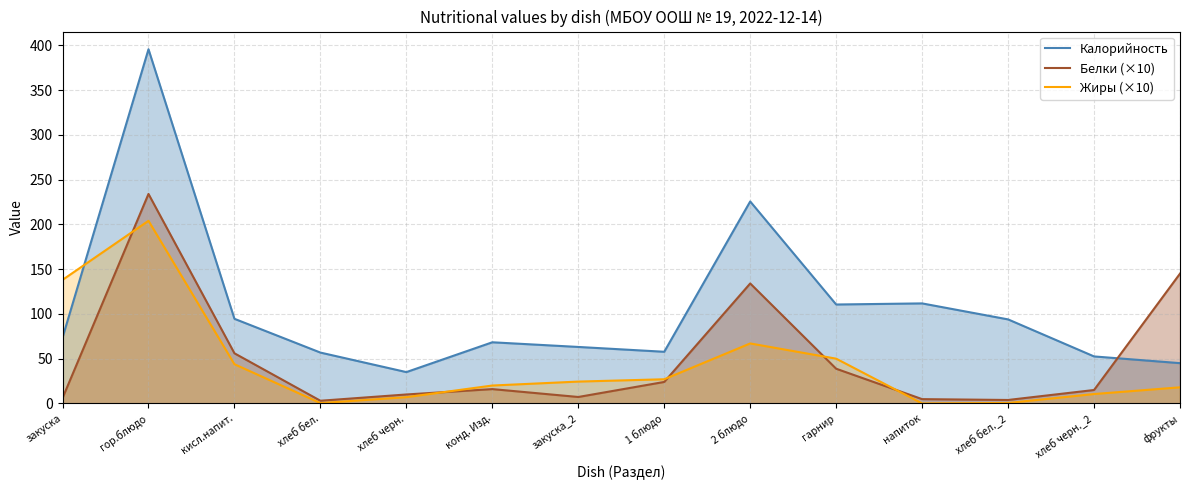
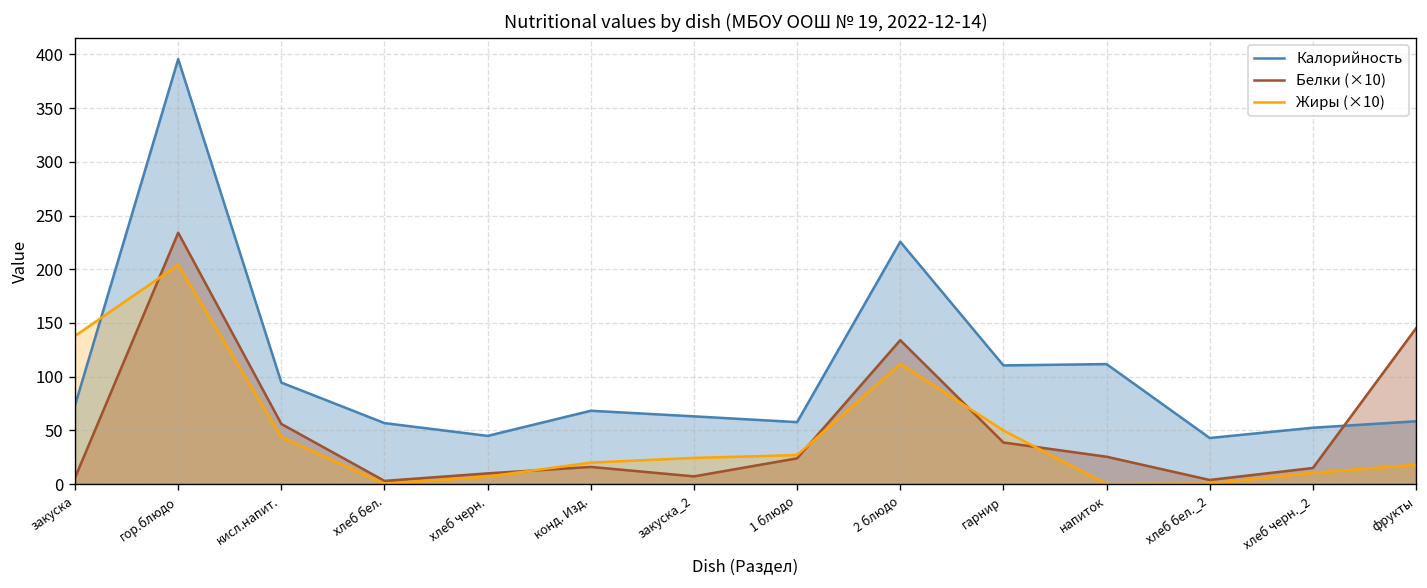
  {
    "Калорийность": {
      "закуска": 70,
      "гор.блюдо": 400,
      "кисл.напит.": 90,
      "хлеб бел.": 60,
-     "хлеб черн.": 35,
+     "хлеб черн.": 45,
      "конд. Изд.": 70,
      "закуска_2": 60,
      "1 блюдо": 60,
      "2 блюдо": 230,
      "гарнир": 110,
      "напиток": 110,
-     "хлеб бел._2": 90,
+     "хлеб бел._2": 40,
      "хлеб черн._2": 50,
-     "фрукты": 50
+     "фрукты": 60
    },
    "Белки (×10)": {
      "закуска": 10,
      "гор.блюдо": 230,
      "кисл.напит.": 60,
      "хлеб черн.": 10,
      "конд. Изд.": 20,
      "закуска_2": 10,
      "1 блюдо": 20,
      "2 блюдо": 130,
      "гарнир": 40,
-     "напиток": 0,
+     "напиток": 30,
      "хлеб бел._2": 0,
      "хлеб черн._2": 20,
      "фрукты": 150
    },
    "Жиры (×10)": {
      "закуска": 140,
      "гор.блюдо": 200,
      "кисл.напит.": 40,
      "хлеб черн.": 10,
      "конд. Изд.": 20,
      "закуска_2": 20,
      "1 блюдо": 30,
-     "2 блюдо": 70,
+     "2 блюдо": 110,
      "гарнир": 50,
      "напиток": 0,
      "хлеб бел._2": 0,
      "хлеб черн._2": 10,
      "фрукты": 20
    }
  }
